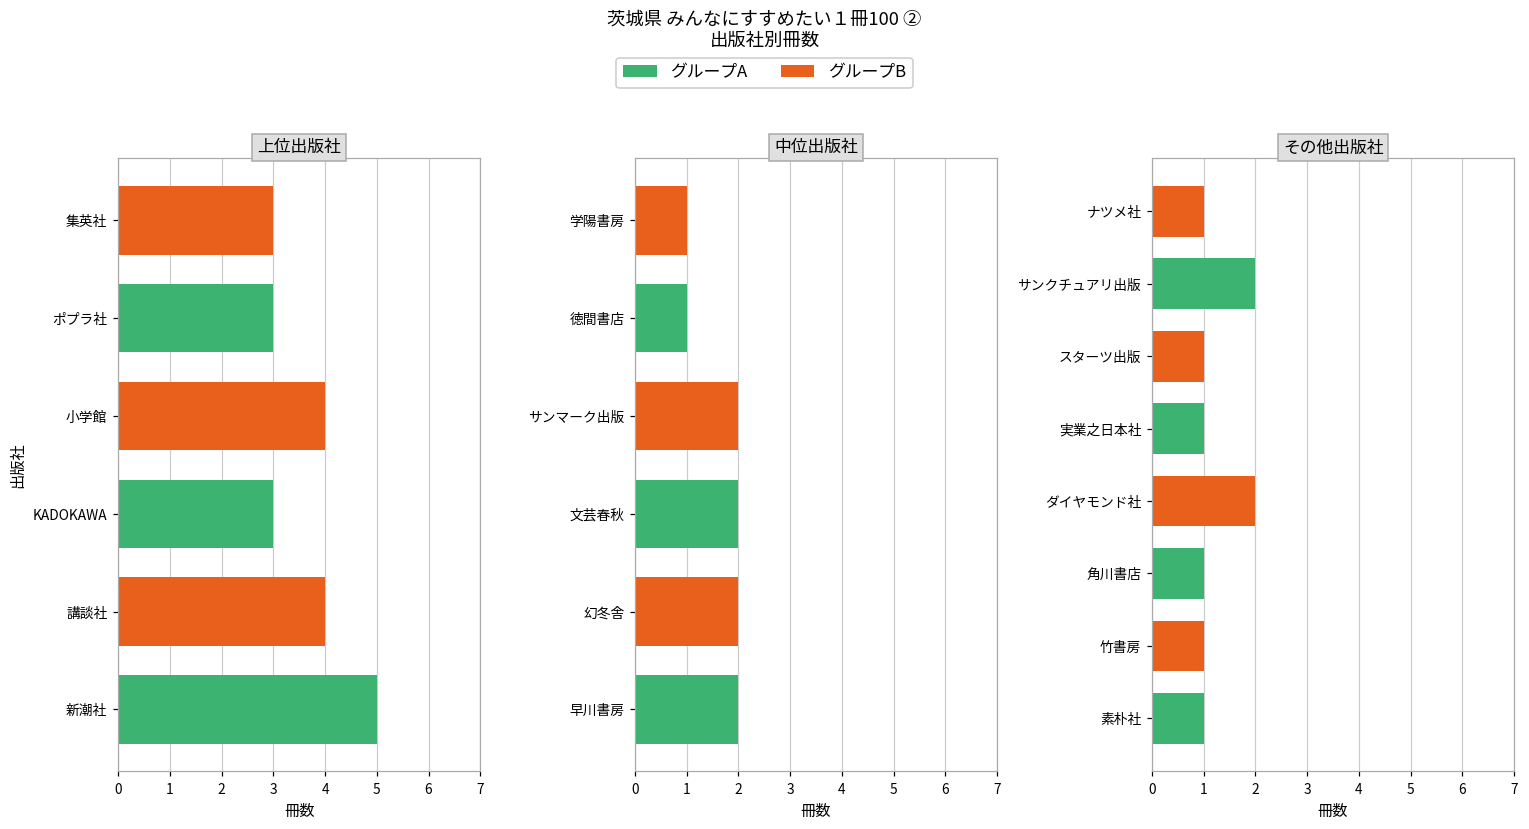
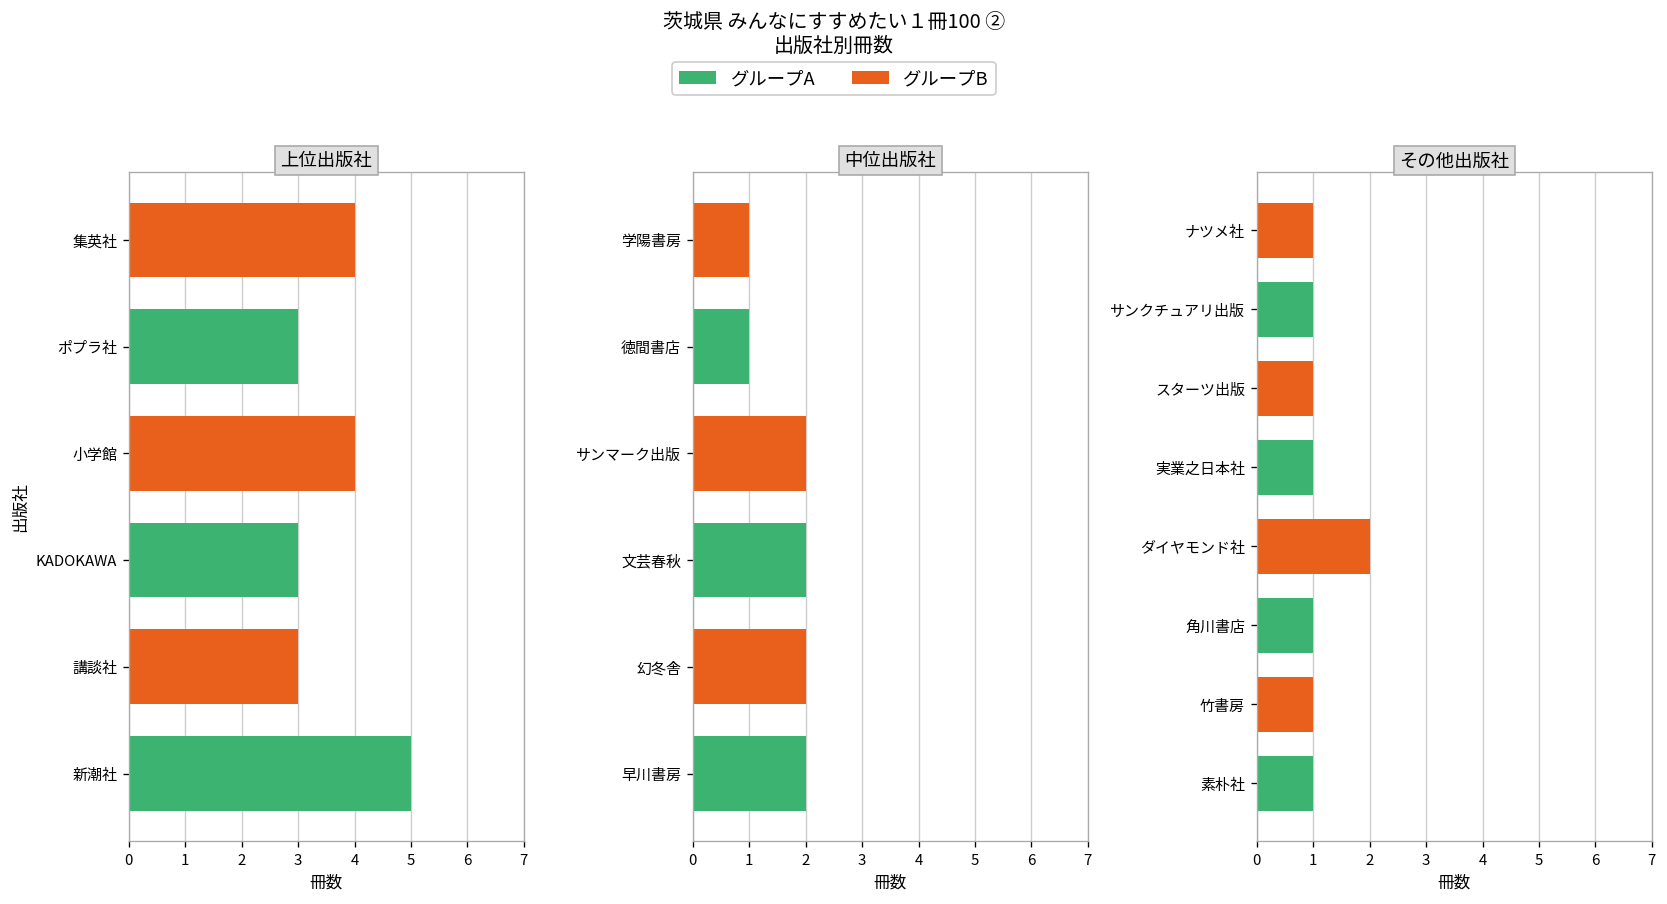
  {
    "上位出版社": {
-     "集英社": 3,
+     "集英社": 4,
      "ポプラ社": 3,
      "小学館": 4,
      "KADOKAWA": 3,
-     "講談社": 4,
+     "講談社": 3,
      "新潮社": 5
    },
    "中位出版社": {
      "学陽書房": 1.0,
      "徳間書店": 1.0,
      "サンマーク出版": 2.0,
      "文芸春秋": 2.0,
      "幻冬舎": 2.0,
      "早川書房": 2.0
    },
    "その他出版社": {
      "ナツメ社": 1,
-     "サンクチュアリ出版": 2,
+     "サンクチュアリ出版": 1,
      "スターツ出版": 1,
      "実業之日本社": 1,
      "ダイヤモンド社": 2,
      "角川書店": 1,
      "竹書房": 1,
      "素朴社": 1
    }
  }
